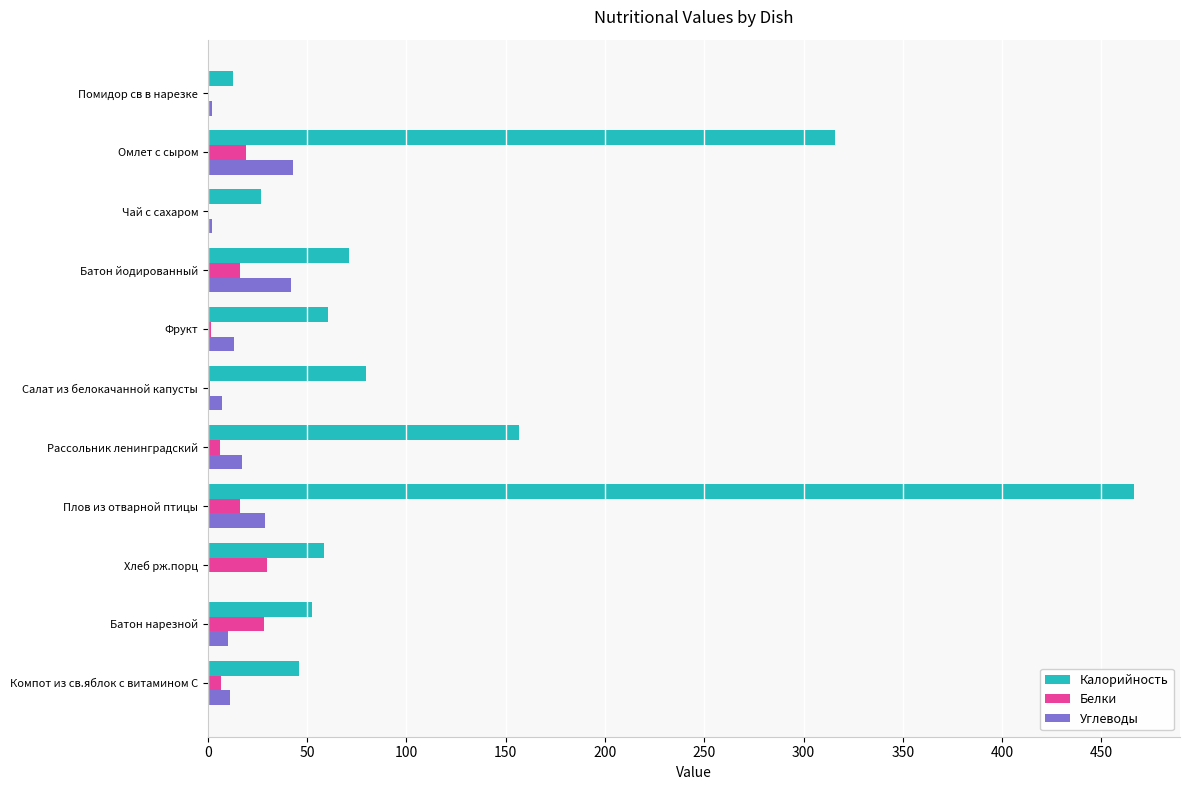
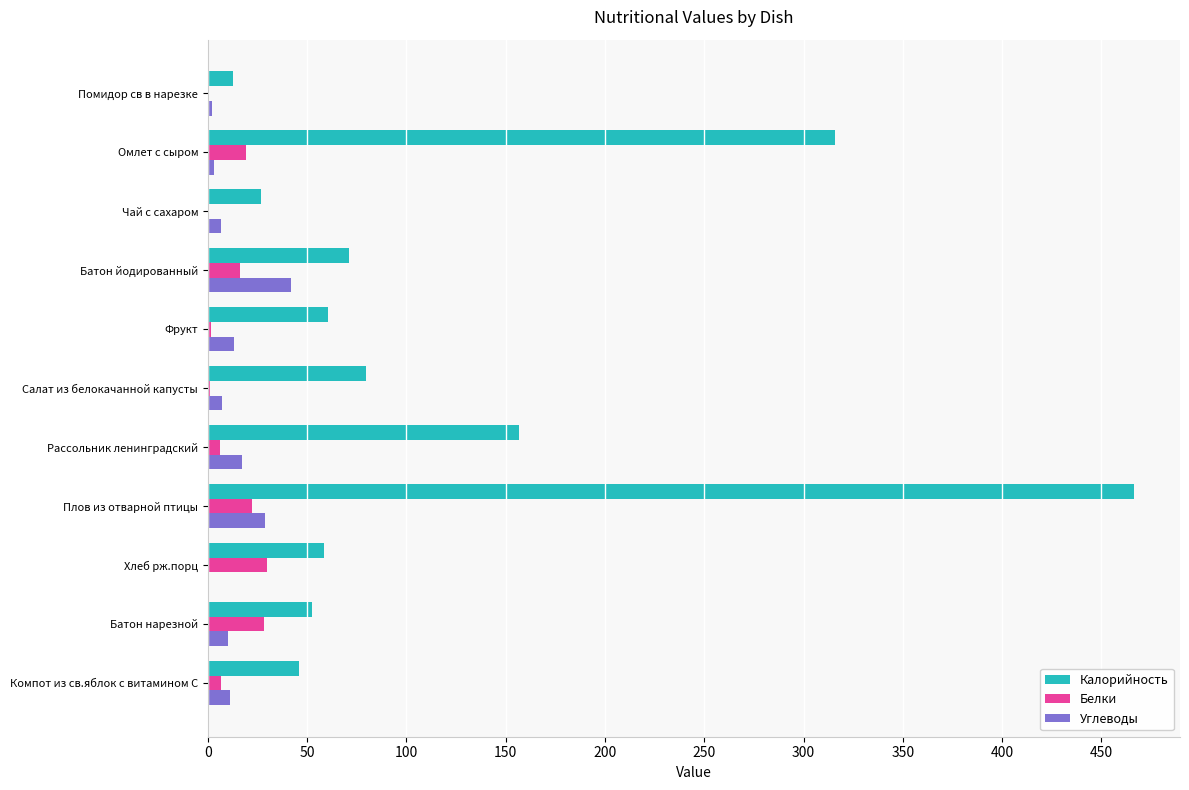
  {
    "Калорийность": {
      "Помидор св в нарезке": 13,
      "Омлет с сыром": 316,
      "Чай с сахаром": 27,
      "Батон йодированный": 71,
      "Фрукт": 61,
      "Салат из белокачанной капусты": 80,
      "Рассольник ленинградский": 157,
      "Плов из отварной птицы": 466,
      "Хлеб рж.порц": 59,
      "Батон нарезной": 52,
      "Компот из св.яблок с витамином С": 46
    },
    "Белки": {
      "Омлет с сыром": 19,
      "Батон йодированный": 16,
      "Фрукт": 1,
      "Салат из белокачанной капусты": 1,
      "Рассольник ленинградский": 6,
-     "Плов из отварной птицы": 16,
+     "Плов из отварной птицы": 22,
      "Хлеб рж.порц": 30,
      "Батон нарезной": 28,
      "Компот из св.яблок с витамином С": 7
    },
    "Углеводы": {
      "Помидор св в нарезке": 2,
-     "Омлет с сыром": 43,
-     "Чай с сахаром": 2,
+     "Омлет с сыром": 3,
+     "Чай с сахаром": 6,
      "Батон йодированный": 42,
      "Фрукт": 13,
      "Салат из белокачанной капусты": 7,
      "Рассольник ленинградский": 17,
      "Плов из отварной птицы": 29,
      "Батон нарезной": 10,
      "Компот из св.яблок с витамином С": 11
    }
  }
